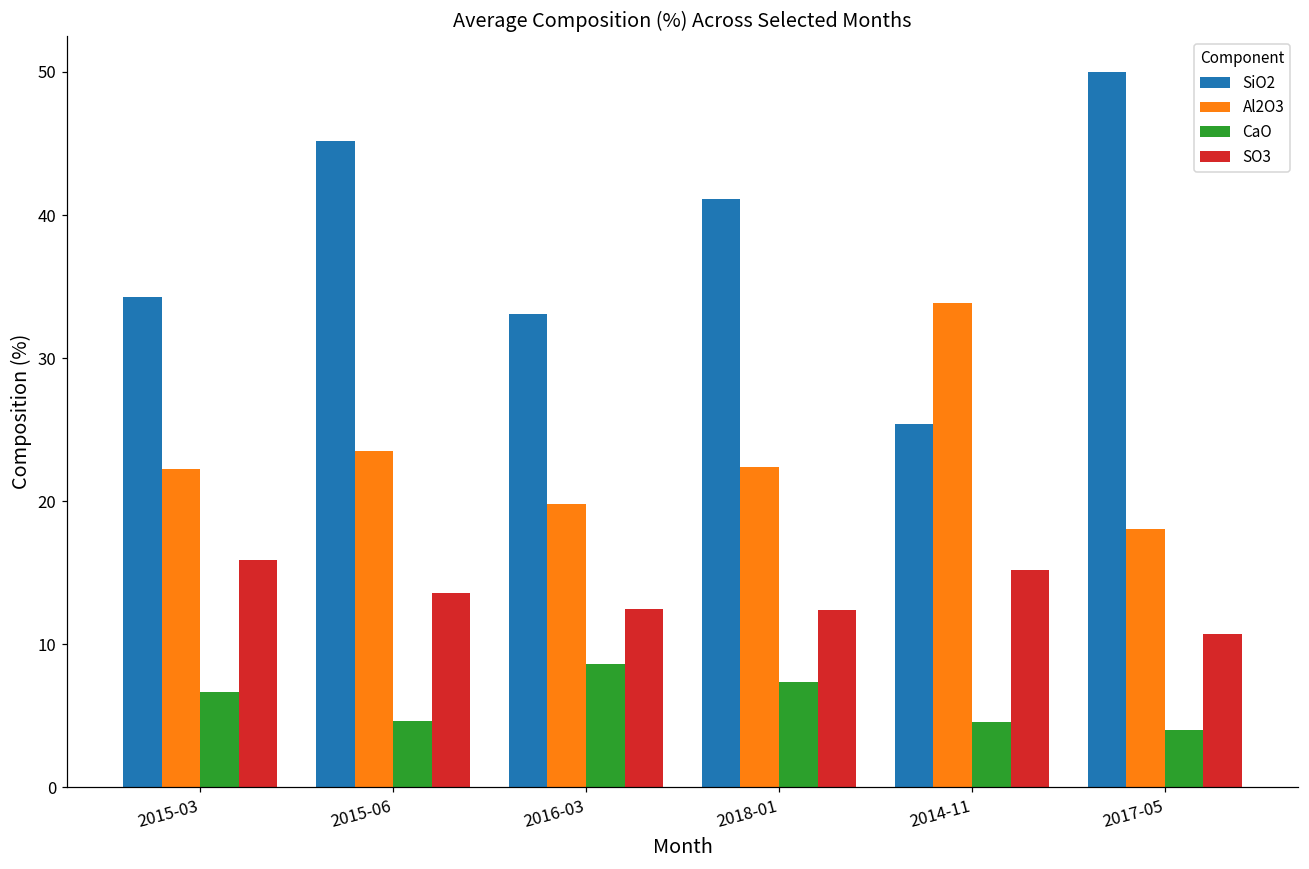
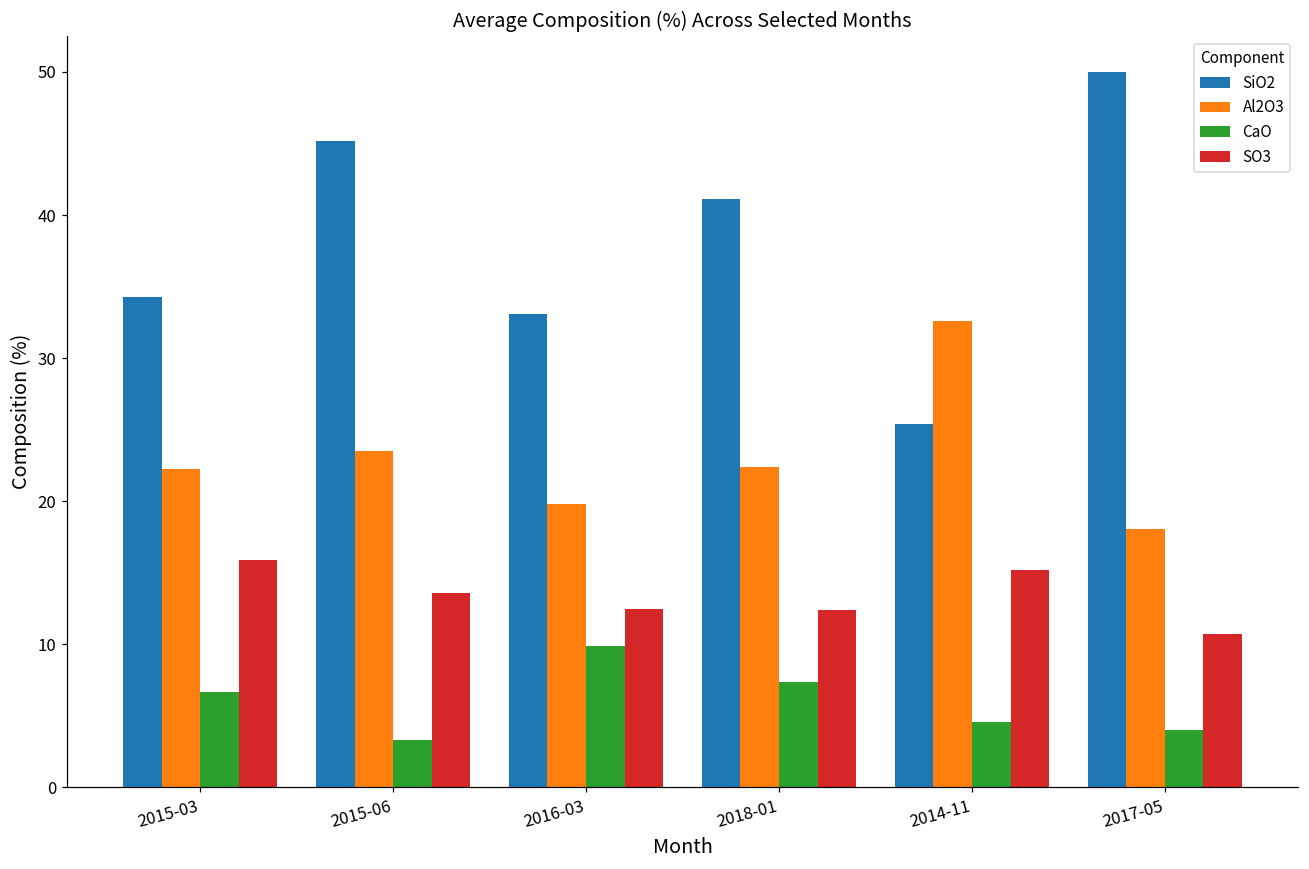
  {
    "SiO2": {
      "2015-03": 34.3,
      "2015-06": 45.2,
      "2016-03": 33.1,
      "2018-01": 41.1,
      "2014-11": 25.4,
      "2017-05": 50.0
    },
    "Al2O3": {
      "2015-03": 22.3,
      "2015-06": 23.5,
      "2016-03": 19.8,
      "2018-01": 22.4,
-     "2014-11": 33.9,
+     "2014-11": 32.6,
      "2017-05": 18.0
    },
    "CaO": {
      "2015-03": 6.6,
-     "2015-06": 4.7,
-     "2016-03": 8.6,
+     "2015-06": 3.3,
+     "2016-03": 9.9,
      "2018-01": 7.4,
      "2014-11": 4.6,
      "2017-05": 4.0
    },
    "SO3": {
      "2015-03": 15.9,
      "2015-06": 13.6,
      "2016-03": 12.5,
      "2018-01": 12.4,
      "2014-11": 15.2,
      "2017-05": 10.7
    }
  }
